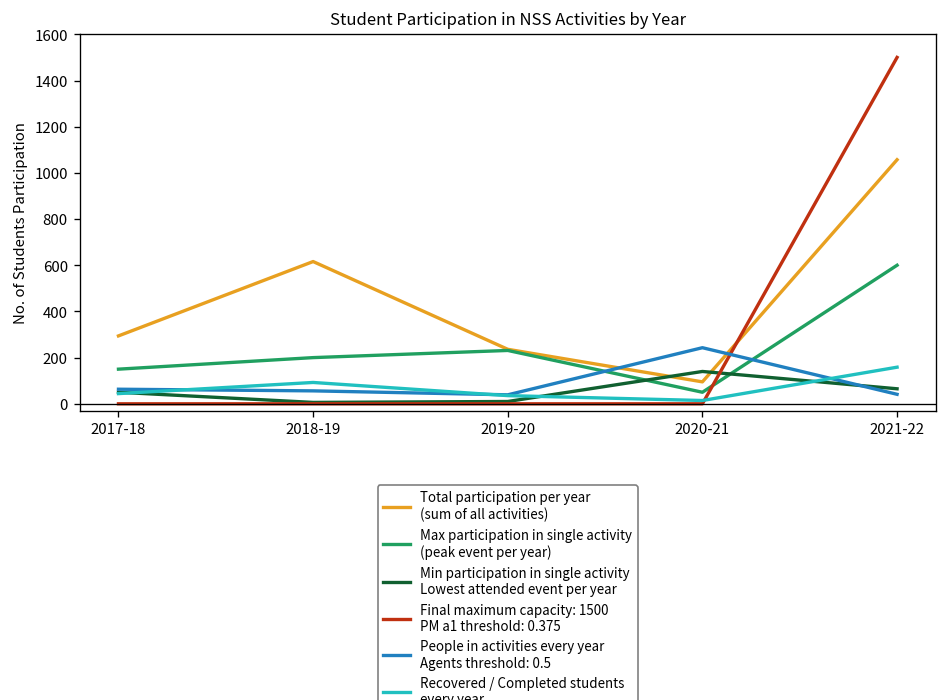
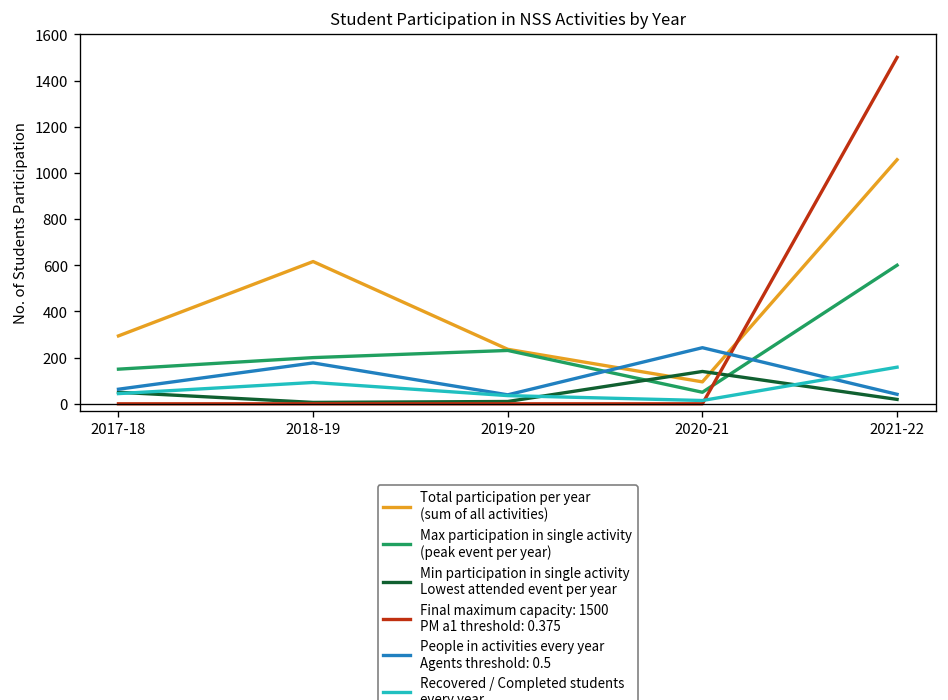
  {
    "Total participation per year (sum of all activities)": {
      "2017-18": 290,
      "2018-19": 620,
      "2020-21": 100,
      "2021-22": 1060
    },
    "Max participation in single activity (peak event per year)": {
      "2017-18": 150,
      "2018-19": 200,
      "2020-21": 50,
      "2021-22": 600
    },
    "Min participation in single activity Lowest attended event per year": {
      "2020-21": 140,
-     "2021-22": 70
+     "2021-22": 20
    },
    "Final maximum capacity: 1500 PM a1 threshold: 0.375": {
      "2017-18": 0,
      "2020-21": 0,
      "2021-22": 1500
    },
    "People in activities every year Agents threshold: 0.5": {
-     "2018-19": 60,
+     "2018-19": 180,
      "2020-21": 240,
      "2021-22": 40
    },
    "Recovered / Completed students every year": {
      "2018-19": 90,
      "2020-21": 10,
      "2021-22": 160
    }
  }
